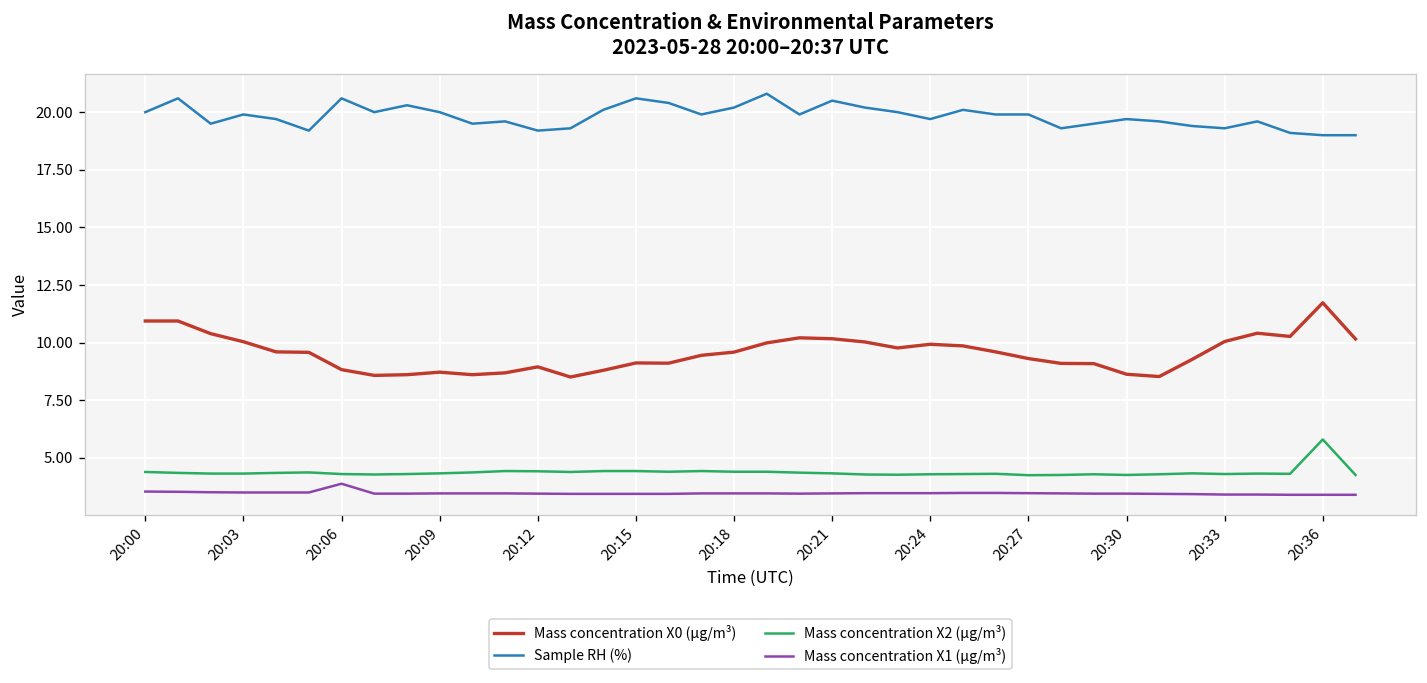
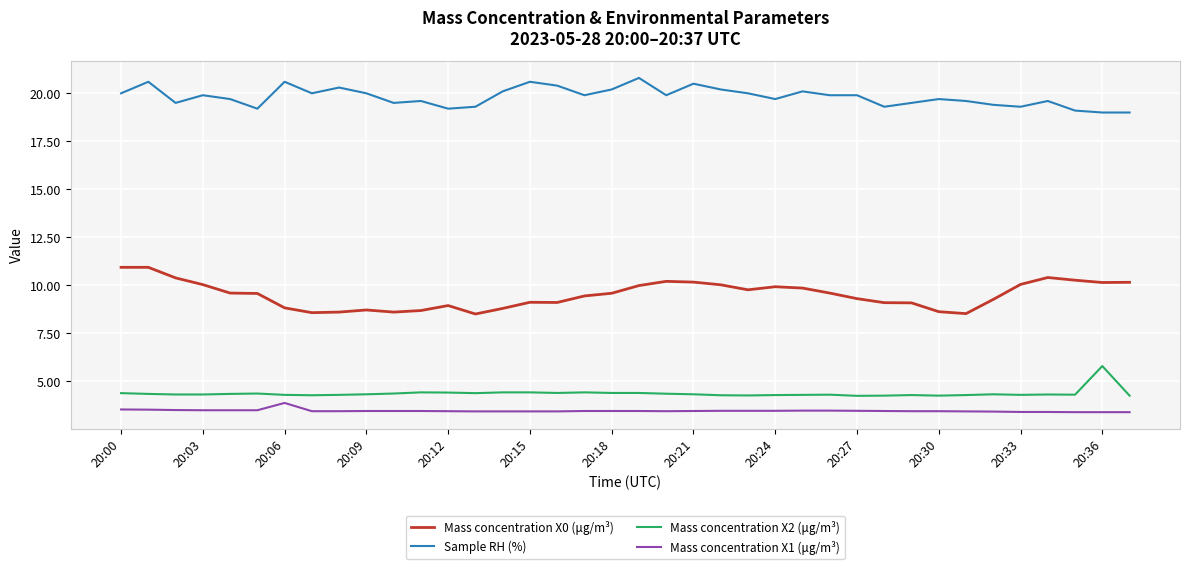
  {
    "Mass concentration X0 (μg/m³)": {
      "20:00": 10.9,
      "20:03": 10.0,
      "20:06": 8.8,
      "20:09": 8.7,
      "20:12": 9.0,
      "20:15": 9.1,
      "20:18": 9.6,
      "20:21": 10.2,
      "20:24": 9.9,
      "20:27": 9.3,
      "20:30": 8.6,
      "20:33": 10.1,
-     "20:36": 11.7
+     "20:36": 10.2
    },
    "Sample RH (%)": {
      "20:00": 20.0,
      "20:03": 19.9,
      "20:06": 20.6,
      "20:09": 20.0,
      "20:12": 19.2,
      "20:15": 20.6,
      "20:18": 20.2,
      "20:21": 20.5,
      "20:24": 19.7,
      "20:27": 19.9,
      "20:30": 19.7,
      "20:33": 19.3,
      "20:36": 19.0
    },
    "Mass concentration X2 (μg/m³)": {
      "20:00": 4.4,
      "20:03": 4.3,
      "20:06": 4.3,
      "20:09": 4.3,
      "20:12": 4.4,
      "20:15": 4.4,
      "20:18": 4.4,
      "20:21": 4.3,
      "20:24": 4.3,
      "20:27": 4.3,
      "20:30": 4.3,
      "20:33": 4.3,
      "20:36": 5.8
    },
    "Mass concentration X1 (μg/m³)": {
      "20:00": 3.5,
      "20:03": 3.5,
      "20:06": 3.9,
      "20:09": 3.5,
      "20:12": 3.5,
      "20:15": 3.4,
      "20:18": 3.5,
      "20:21": 3.5,
      "20:24": 3.5,
      "20:27": 3.5,
      "20:30": 3.5,
      "20:33": 3.4,
      "20:36": 3.4
    }
  }
